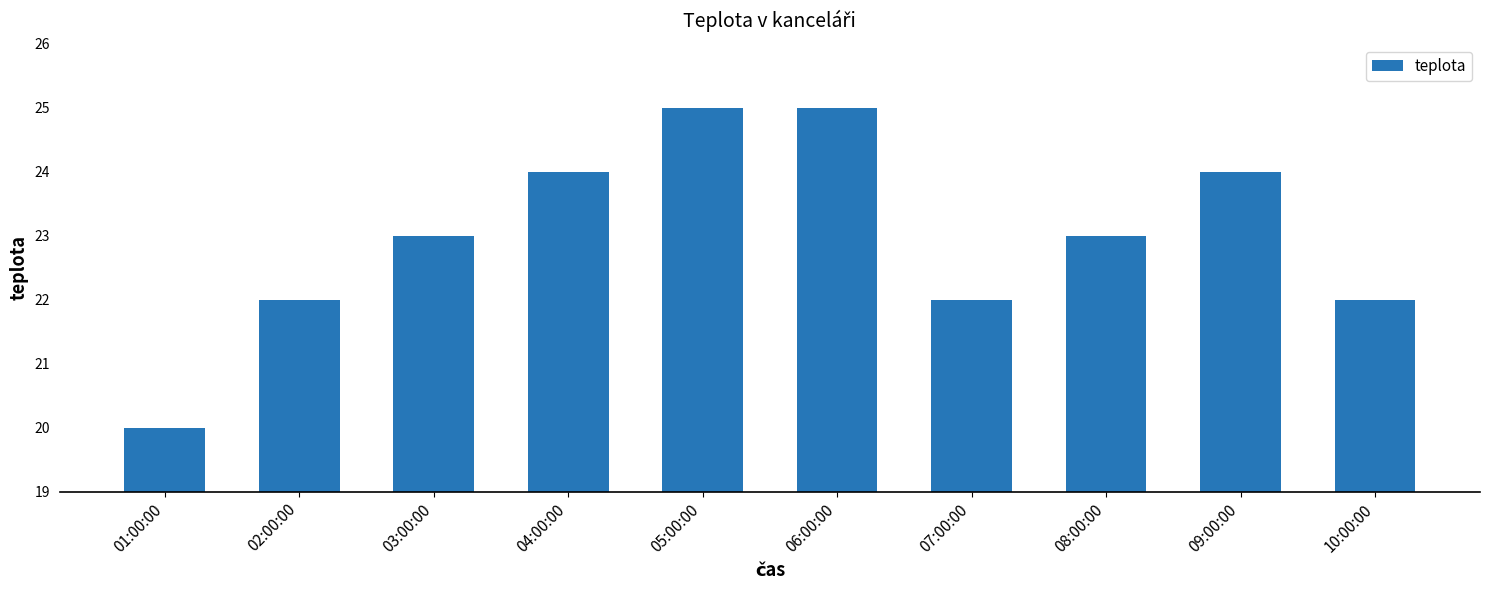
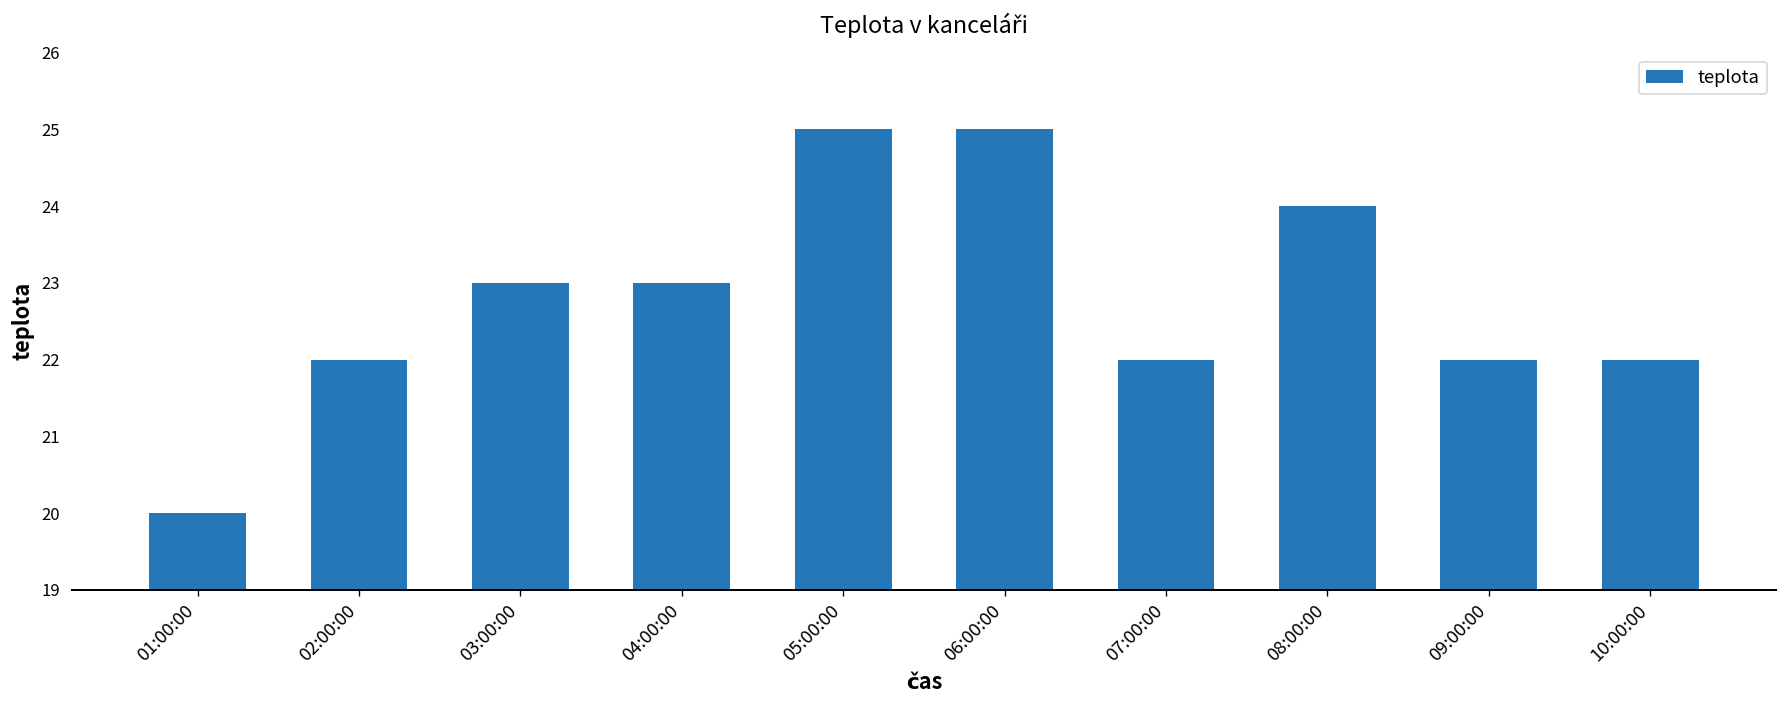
  {
    "01:00:00": 20,
    "02:00:00": 22,
    "03:00:00": 23,
-   "04:00:00": 24,
+   "04:00:00": 23,
    "05:00:00": 25,
    "06:00:00": 25,
    "07:00:00": 22,
-   "08:00:00": 23,
-   "09:00:00": 24,
+   "08:00:00": 24,
+   "09:00:00": 22,
    "10:00:00": 22
  }
